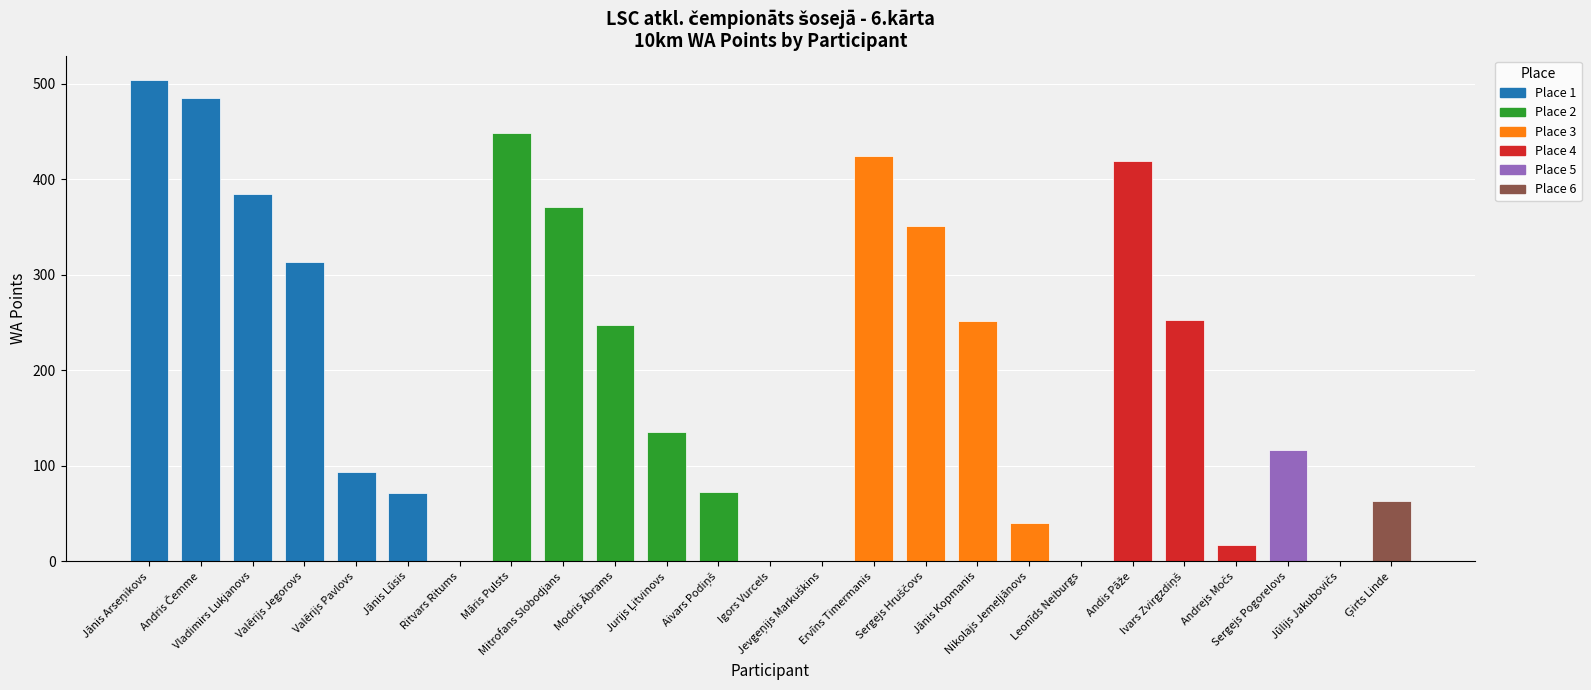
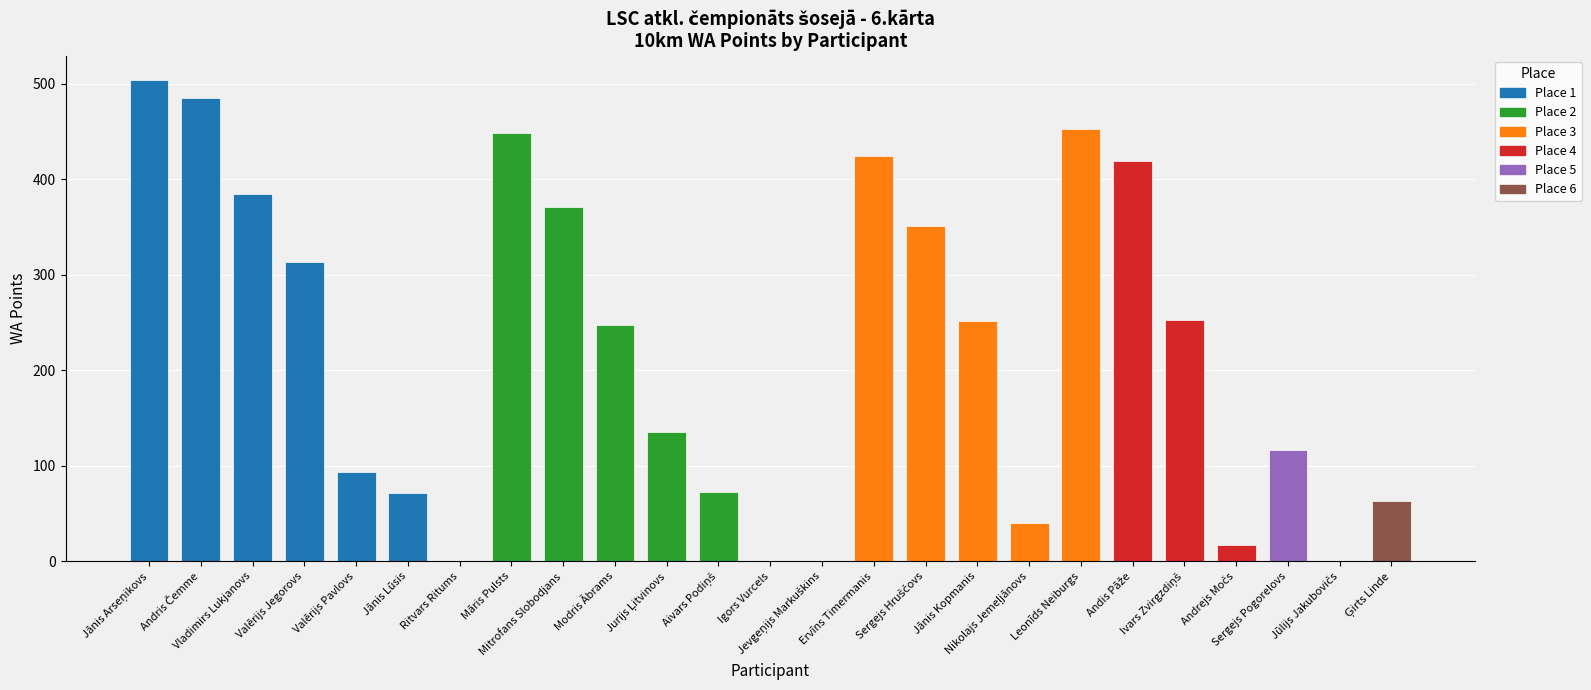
  {
    "Jānis Arseņikovs": 500,
    "Andris Čemme": 490,
    "Vladimirs Lukjanovs": 380,
    "Valērijs Jegorovs": 310,
    "Valērijs Pavlovs": 90,
    "Jānis Lūsis": 70,
    "Ritvars Ritums": 0,
    "Māris Pulsts": 450,
    "Mitrofans Slobodjans": 370,
    "Modris Ābrams": 250,
    "Jurijs Ļitvinovs": 140,
    "Aivars Podiņš": 70,
    "Igors Vurcels": 0,
    "Jevgeņijs Markuškins": 0,
    "Ervīns Timermanis": 420,
    "Sergejs Hruščovs": 350,
    "Jānis Kopmanis": 250,
    "Nikolajs Jemeļjānovs": 40,
-   "Leonīds Neiburgs": 0,
+   "Leonīds Neiburgs": 450,
    "Andis Pāže": 420,
    "Ivars Zvirgzdiņš": 250,
    "Andrejs Močs": 20,
    "Sergejs Pogorelovs": 120,
    "Jūlijs Jakubovičs": 0,
    "Ģirts Linde": 60
  }
